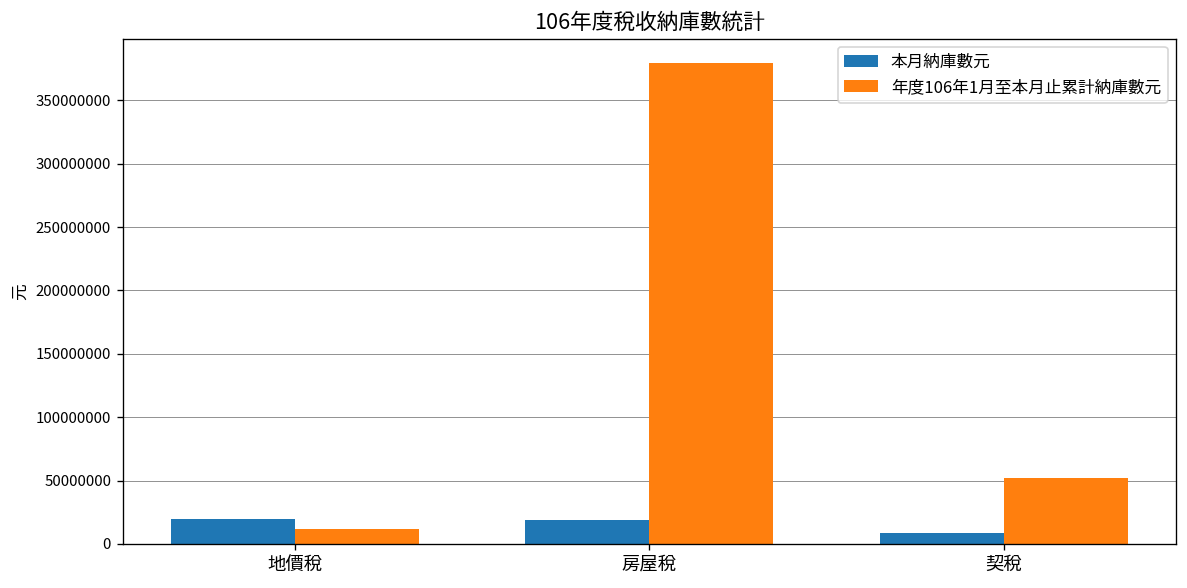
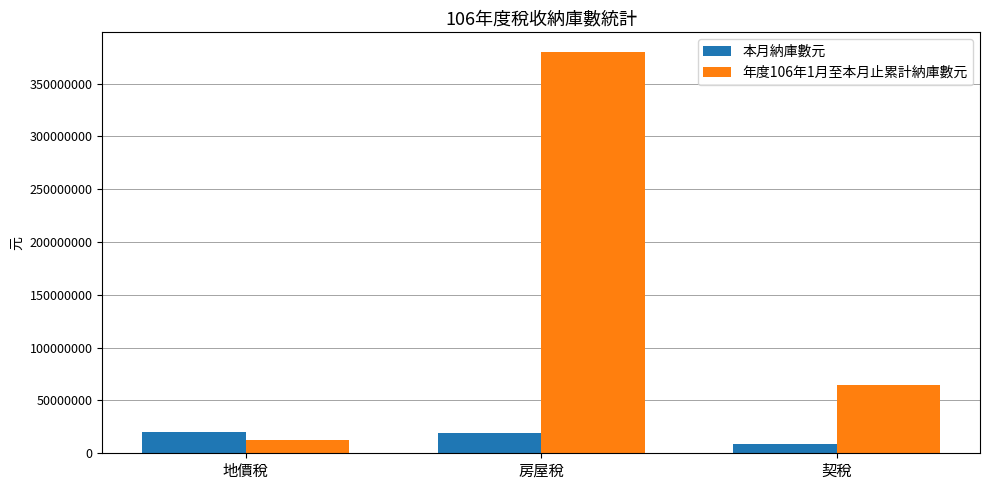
  {
    "本月納庫數元": {
      "地價稅": 20000000,
      "房屋稅": 19000000,
      "契稅": 8000000
    },
    "年度106年1月至本月止累計納庫數元": {
      "地價稅": 12000000,
      "房屋稅": 380000000,
-     "契稅": 52000000
+     "契稅": 64000000
    }
  }
